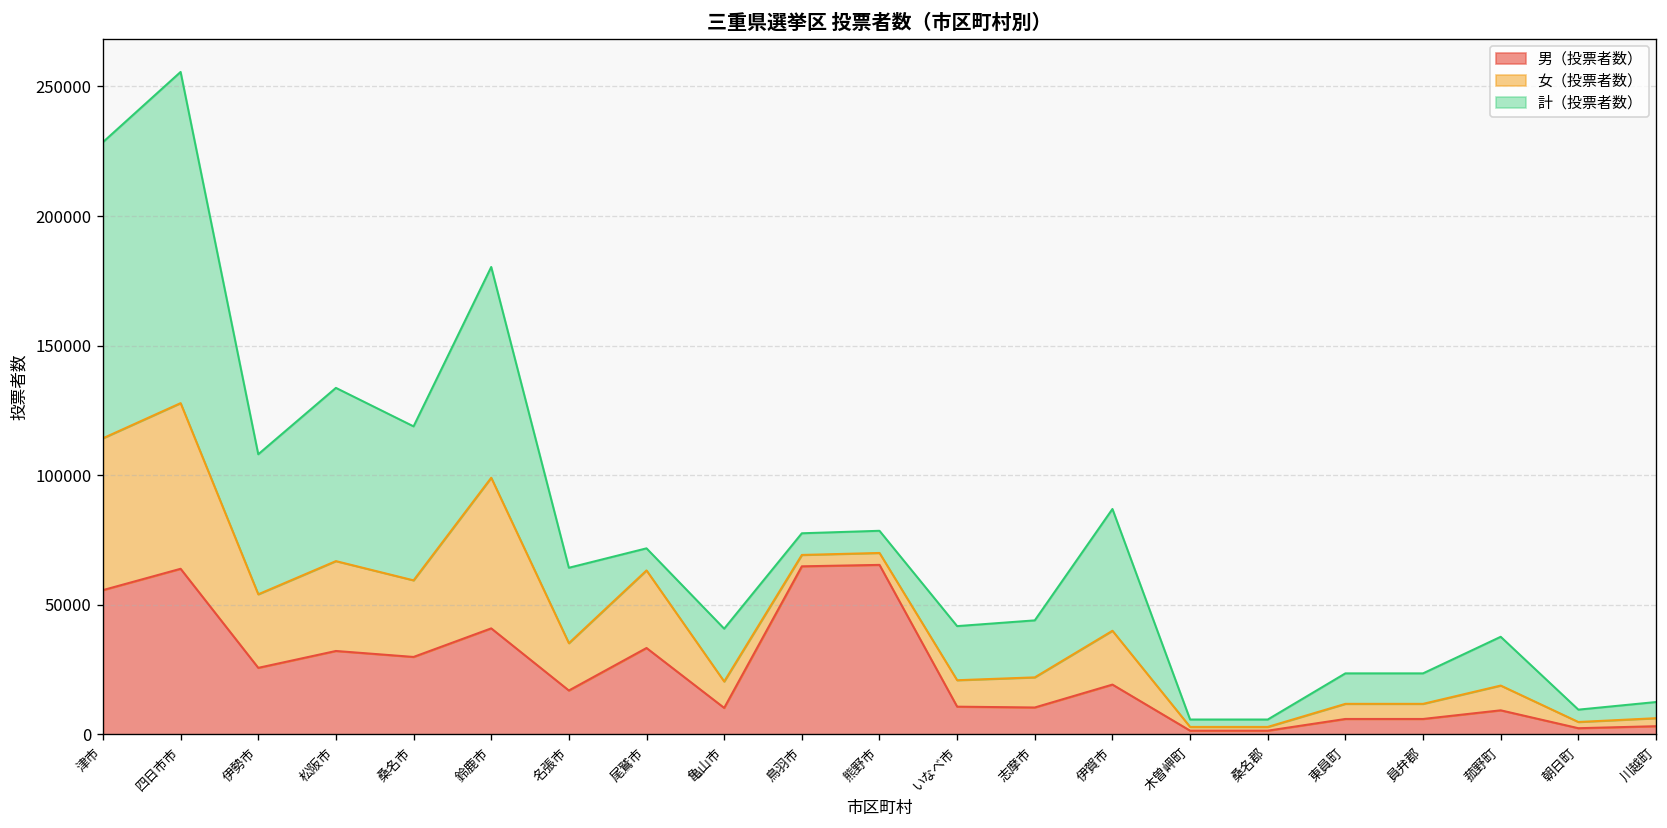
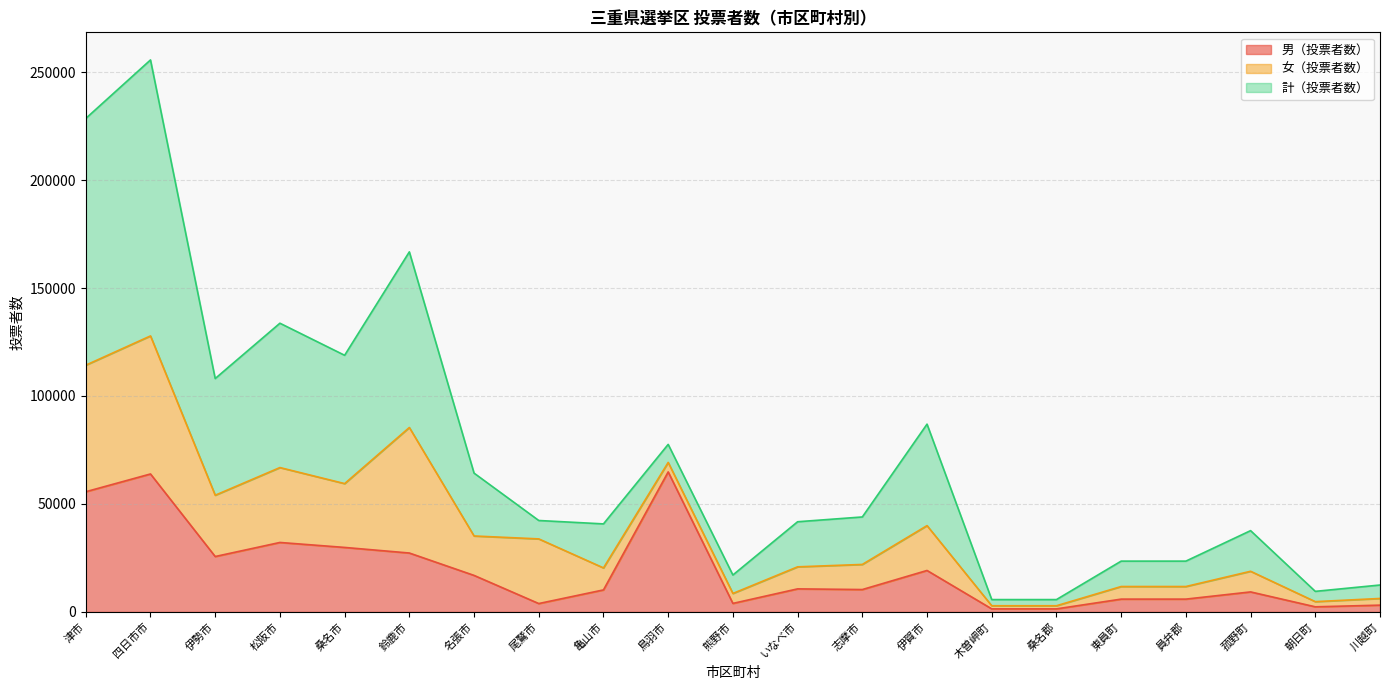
  {
    "男（投票者数）": {
      "津市": 56000,
      "四日市市": 64000,
      "伊勢市": 26000,
      "松阪市": 32000,
      "桑名市": 30000,
-     "鈴鹿市": 41000,
+     "鈴鹿市": 27000,
      "名張市": 17000,
-     "尾鷲市": 33000,
+     "尾鷲市": 4000,
      "亀山市": 10000,
      "鳥羽市": 65000,
-     "熊野市": 65000,
+     "熊野市": 4000,
      "いなべ市": 11000,
      "志摩市": 10000,
      "伊賀市": 19000,
      "木曽岬町": 1000,
      "桑名郡": 1000,
      "東員町": 6000,
      "員弁郡": 6000,
      "菰野町": 9000,
      "朝日町": 2000,
      "川越町": 3000
    },
    "女（投票者数）": {
      "津市": 59000,
      "四日市市": 64000,
      "伊勢市": 28000,
      "松阪市": 35000,
      "桑名市": 30000,
      "鈴鹿市": 58000,
      "名張市": 18000,
      "尾鷲市": 30000,
      "亀山市": 10000,
      "鳥羽市": 4000,
      "熊野市": 5000,
      "いなべ市": 10000,
      "志摩市": 12000,
      "伊賀市": 21000,
      "木曽岬町": 1000,
      "桑名郡": 1000,
      "東員町": 6000,
      "員弁郡": 6000,
      "菰野町": 10000,
      "朝日町": 2000,
      "川越町": 3000
    },
    "計（投票者数）": {
      "津市": 114000,
      "四日市市": 128000,
      "伊勢市": 54000,
      "松阪市": 67000,
      "桑名市": 59000,
      "鈴鹿市": 81000,
      "名張市": 29000,
      "尾鷲市": 9000,
      "亀山市": 20000,
      "鳥羽市": 8000,
      "熊野市": 9000,
      "いなべ市": 21000,
      "志摩市": 22000,
      "伊賀市": 47000,
      "木曽岬町": 3000,
      "桑名郡": 3000,
      "東員町": 12000,
      "員弁郡": 12000,
      "菰野町": 19000,
      "朝日町": 5000,
      "川越町": 6000
    }
  }
